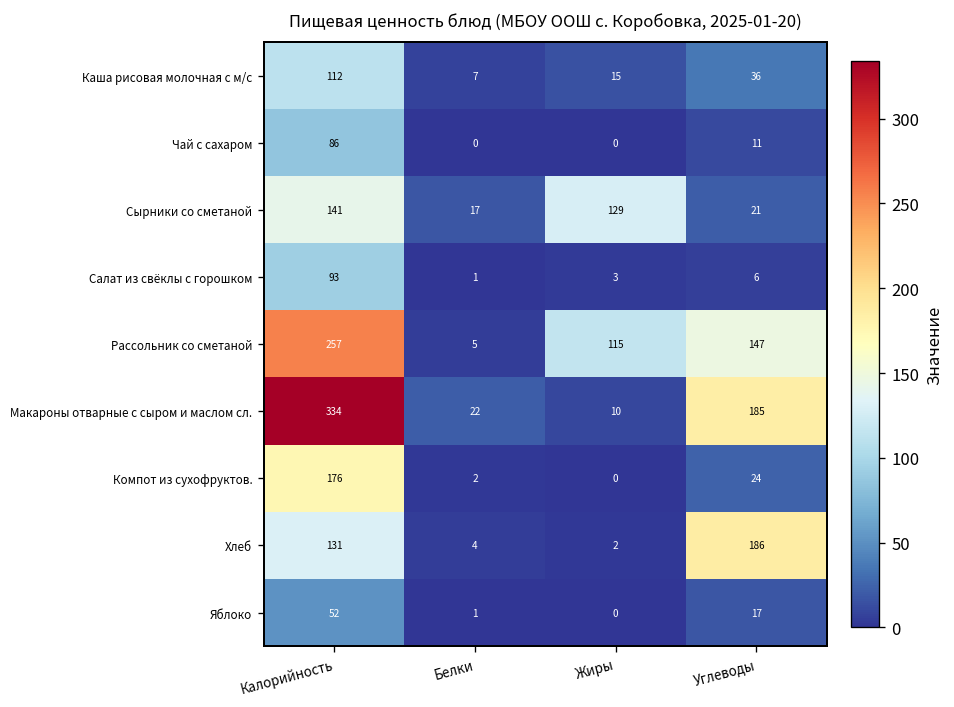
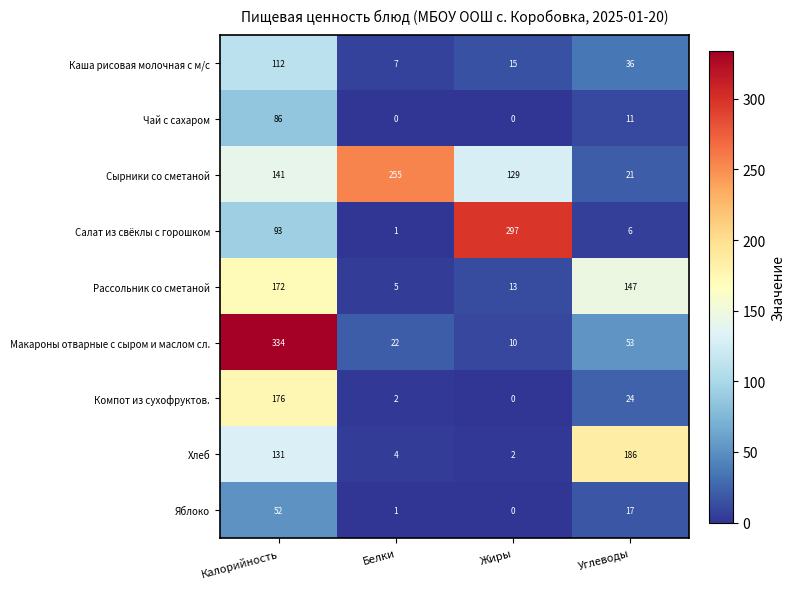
  {
    "Каша рисовая молочная с м/с": {
      "Калорийность": 112,
      "Белки": 7,
      "Жиры": 15,
      "Углеводы": 36
    },
    "Чай с сахаром": {
      "Калорийность": 86,
      "Белки": 0,
      "Жиры": 0,
      "Углеводы": 11
    },
    "Сырники со сметаной": {
      "Калорийность": 141,
-     "Белки": 17,
+     "Белки": 255,
      "Жиры": 129,
      "Углеводы": 21
    },
    "Салат из свёклы с горошком": {
      "Калорийность": 93,
      "Белки": 1,
-     "Жиры": 3,
+     "Жиры": 297,
      "Углеводы": 6
    },
    "Рассольник со сметаной": {
-     "Калорийность": 257,
+     "Калорийность": 172,
      "Белки": 5,
-     "Жиры": 115,
+     "Жиры": 13,
      "Углеводы": 147
    },
    "Макароны отварные с сыром и маслом сл.": {
      "Калорийность": 334,
      "Белки": 22,
      "Жиры": 10,
-     "Углеводы": 185
+     "Углеводы": 53
    },
    "Компот из сухофруктов.": {
      "Калорийность": 176,
      "Белки": 2,
      "Жиры": 0,
      "Углеводы": 24
    },
    "Хлеб": {
      "Калорийность": 131,
      "Белки": 4,
      "Жиры": 2,
      "Углеводы": 186
    },
    "Яблоко": {
      "Калорийность": 52,
      "Белки": 1,
      "Жиры": 0,
      "Углеводы": 17
    }
  }
